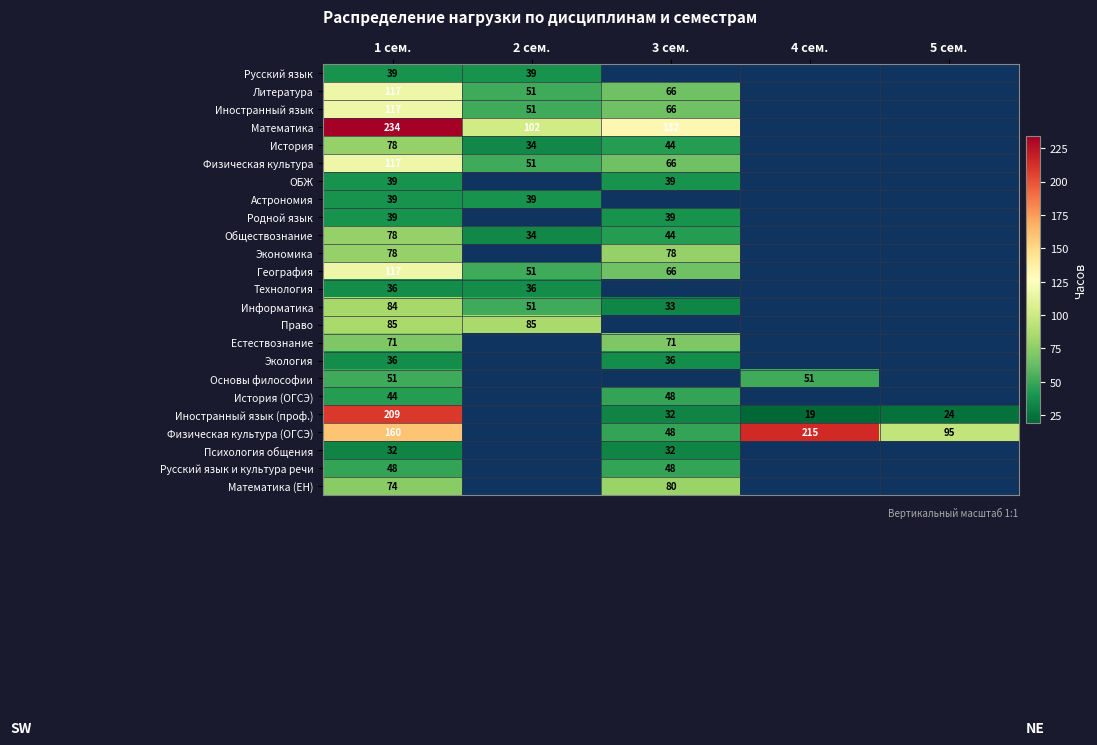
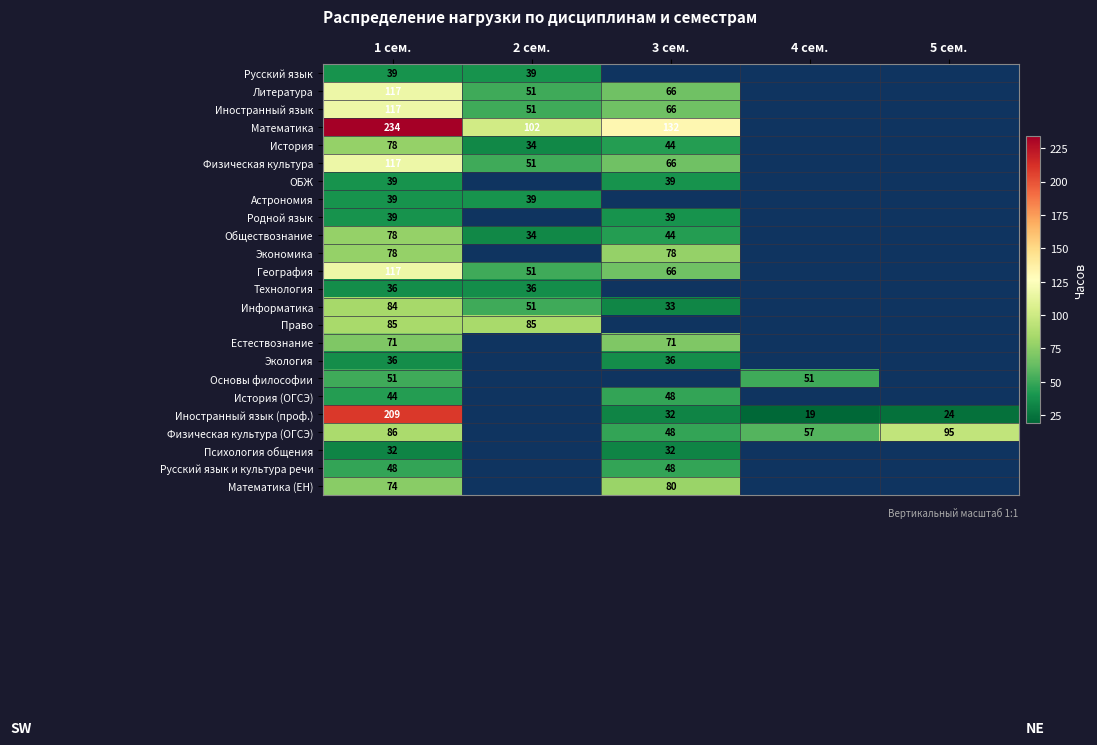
  {
    "Русский язык": {
      "1 сем.": 39,
      "2 сем.": 39
    },
    "Литература": {
      "1 сем.": 117,
      "2 сем.": 51,
      "3 сем.": 66
    },
    "Иностранный язык": {
      "1 сем.": 117,
      "2 сем.": 51,
      "3 сем.": 66
    },
    "Математика": {
      "1 сем.": 234,
      "2 сем.": 102,
      "3 сем.": 132
    },
    "История": {
      "1 сем.": 78,
      "2 сем.": 34,
      "3 сем.": 44
    },
    "Физическая культура": {
      "1 сем.": 117,
      "2 сем.": 51,
      "3 сем.": 66
    },
    "ОБЖ": {
      "1 сем.": 39,
      "3 сем.": 39
    },
    "Астрономия": {
      "1 сем.": 39,
      "2 сем.": 39
    },
    "Родной язык": {
      "1 сем.": 39,
      "3 сем.": 39
    },
    "Обществознание": {
      "1 сем.": 78,
      "2 сем.": 34,
      "3 сем.": 44
    },
    "Экономика": {
      "1 сем.": 78,
      "3 сем.": 78
    },
    "География": {
      "1 сем.": 117,
      "2 сем.": 51,
      "3 сем.": 66
    },
    "Технология": {
      "1 сем.": 36,
      "2 сем.": 36
    },
    "Информатика": {
      "1 сем.": 84,
      "2 сем.": 51,
      "3 сем.": 33
    },
    "Право": {
      "1 сем.": 85,
      "2 сем.": 85
    },
    "Естествознание": {
      "1 сем.": 71,
      "3 сем.": 71
    },
    "Экология": {
      "1 сем.": 36,
      "3 сем.": 36
    },
    "Основы философии": {
      "1 сем.": 51,
      "4 сем.": 51
    },
    "История (ОГСЭ)": {
      "1 сем.": 44,
      "3 сем.": 48
    },
    "Иностранный язык (проф.)": {
      "1 сем.": 209,
      "3 сем.": 32,
      "4 сем.": 19,
      "5 сем.": 24
    },
    "Физическая культура (ОГСЭ)": {
-     "1 сем.": 160,
+     "1 сем.": 86,
      "3 сем.": 48,
-     "4 сем.": 215,
+     "4 сем.": 57,
      "5 сем.": 95
    },
    "Психология общения": {
      "1 сем.": 32,
      "3 сем.": 32
    },
    "Русский язык и культура речи": {
      "1 сем.": 48,
      "3 сем.": 48
    },
    "Математика (ЕН)": {
      "1 сем.": 74,
      "3 сем.": 80
    }
  }
